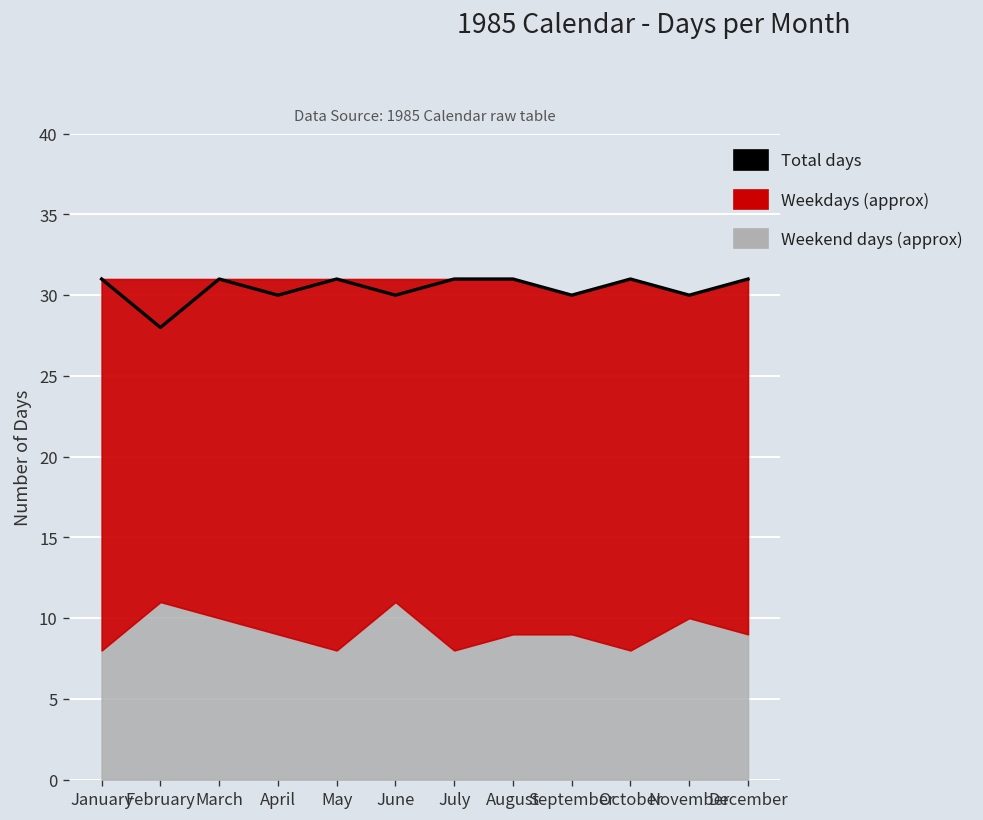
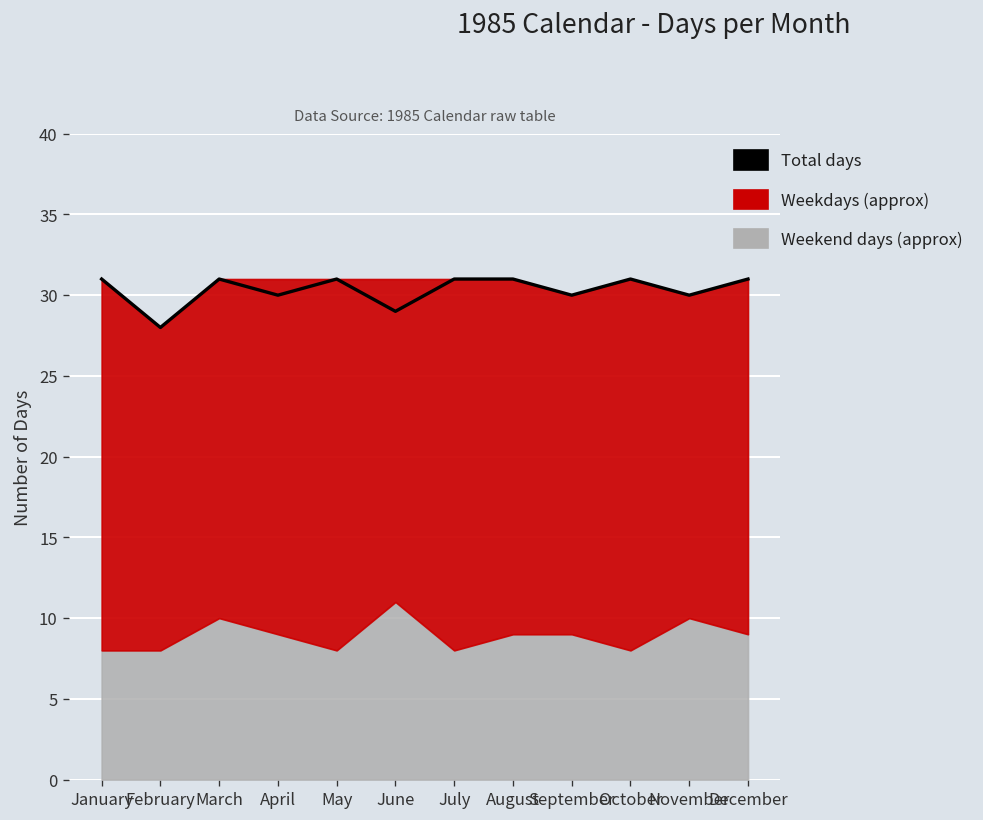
  {
    "Weekend days (approx)": {
      "January": 8,
-     "February": 11,
+     "February": 8,
      "March": 10,
      "April": 9,
      "May": 8,
      "June": 11,
      "July": 8
    },
    "Total days": {
      "April": 30,
-     "June": 30
+     "June": 29
    }
  }
